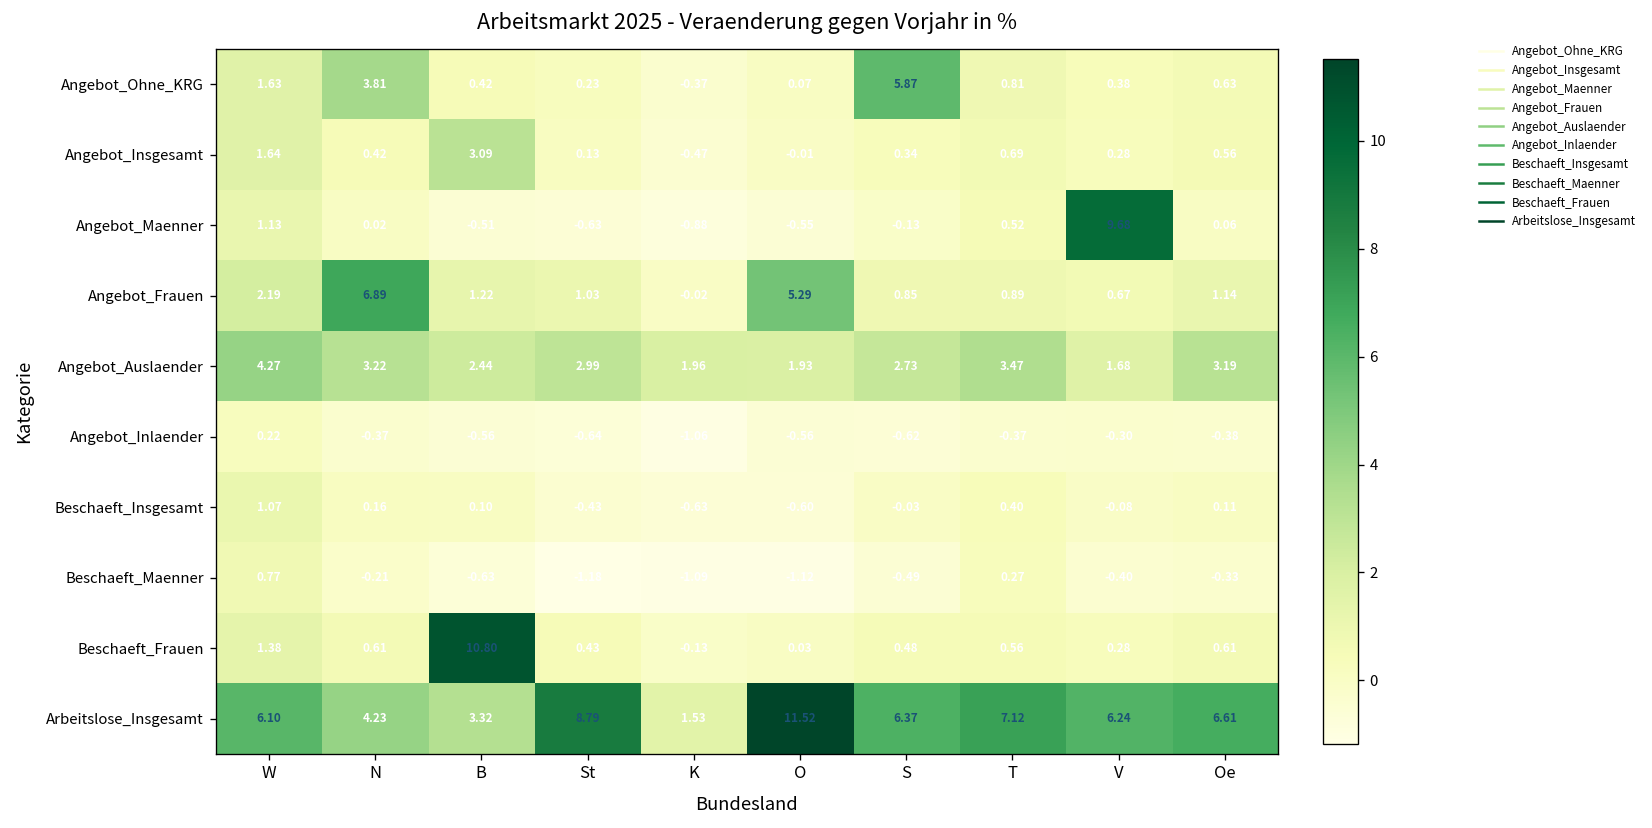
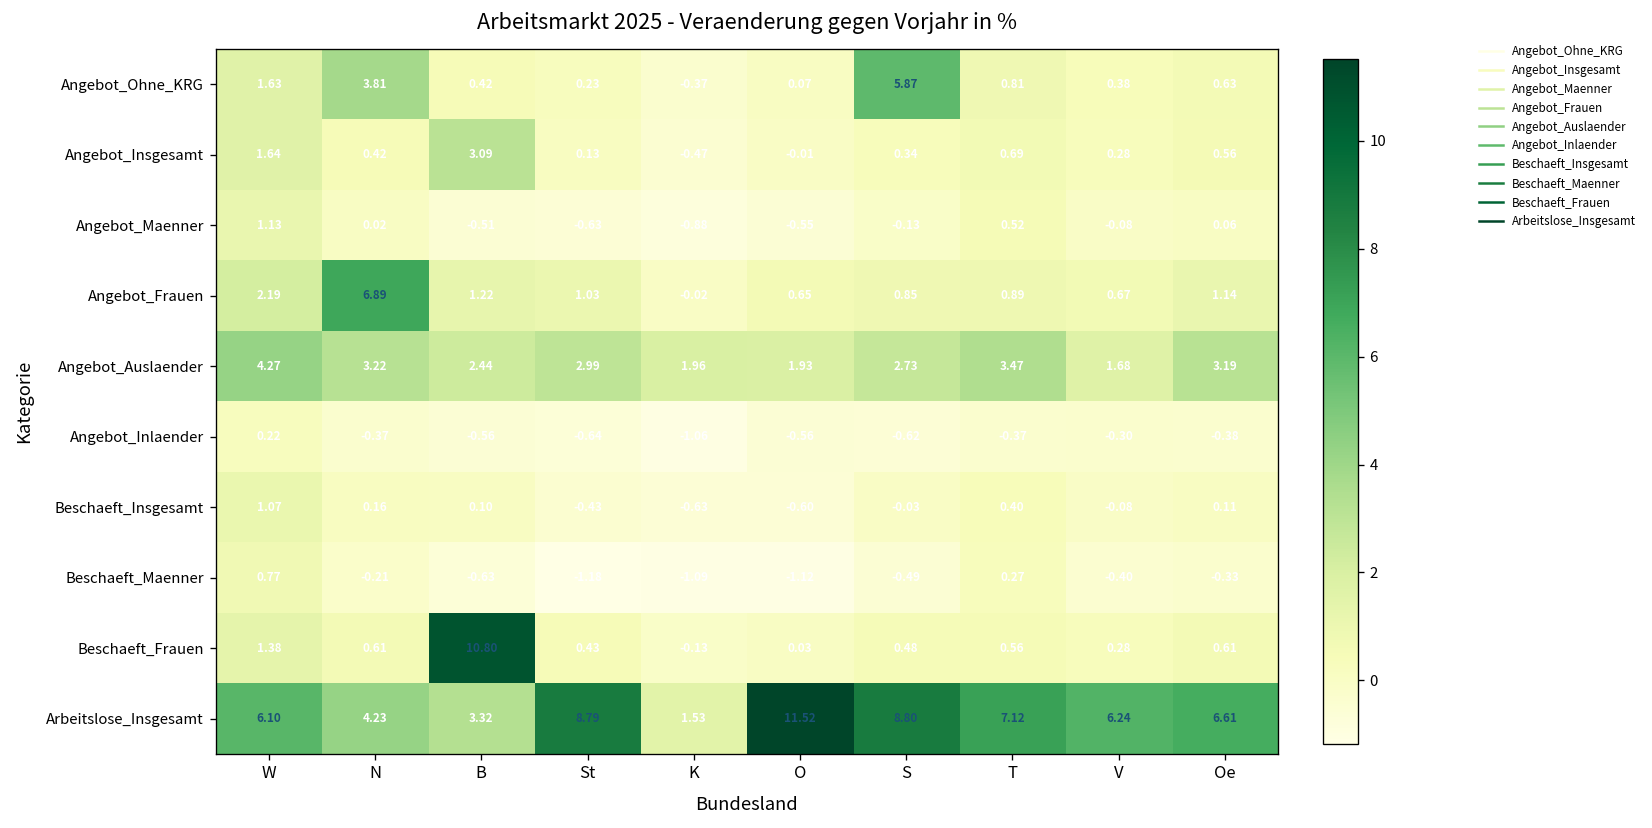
  {
    "Angebot_Ohne_KRG": {
      "W": 1.63,
      "N": 3.81,
      "B": 0.42,
      "St": 0.23,
      "K": -0.37,
      "O": 0.07,
      "S": 5.87,
      "T": 0.81,
      "V": 0.38,
      "Oe": 0.63
    },
    "Angebot_Insgesamt": {
      "W": 1.64,
      "N": 0.42,
      "B": 3.09,
      "St": 0.13,
      "O": -0.01,
      "S": 0.34,
      "T": 0.69,
      "V": 0.28,
      "Oe": 0.56
    },
    "Angebot_Maenner": {
      "W": 1.13,
      "N": 0.02,
      "S": -0.13,
      "T": 0.52,
-     "V": 9.68,
+     "V": -0.08,
      "Oe": 0.06
    },
    "Angebot_Frauen": {
      "W": 2.19,
      "N": 6.89,
      "B": 1.22,
      "St": 1.03,
      "K": -0.02,
-     "O": 5.29,
+     "O": 0.65,
      "S": 0.85,
      "T": 0.89,
      "V": 0.67,
      "Oe": 1.14
    },
    "Angebot_Auslaender": {
      "W": 4.27,
      "N": 3.22,
      "B": 2.44,
      "St": 2.99,
      "K": 1.96,
      "O": 1.93,
      "S": 2.73,
      "T": 3.47,
      "V": 1.68,
      "Oe": 3.19
    },
    "Angebot_Inlaender": {
      "W": 0.22,
      "N": -0.37,
      "T": -0.37,
      "V": -0.30,
      "Oe": -0.38
    },
    "Beschaeft_Insgesamt": {
      "W": 1.07,
      "N": 0.16,
      "B": 0.10,
      "S": -0.03,
      "T": 0.40,
      "V": -0.08,
      "Oe": 0.11
    },
    "Beschaeft_Maenner": {
      "W": 0.77,
      "N": -0.21,
      "T": 0.27,
      "Oe": -0.33
    },
    "Beschaeft_Frauen": {
      "W": 1.38,
      "N": 0.61,
      "B": 10.80,
      "St": 0.43,
      "K": -0.13,
      "O": 0.03,
      "S": 0.48,
      "T": 0.56,
      "V": 0.28,
      "Oe": 0.61
    },
    "Arbeitslose_Insgesamt": {
      "W": 6.10,
      "N": 4.23,
      "B": 3.32,
      "St": 8.79,
      "K": 1.53,
      "O": 11.52,
-     "S": 6.37,
+     "S": 8.80,
      "T": 7.12,
      "V": 6.24,
      "Oe": 6.61
    }
  }
